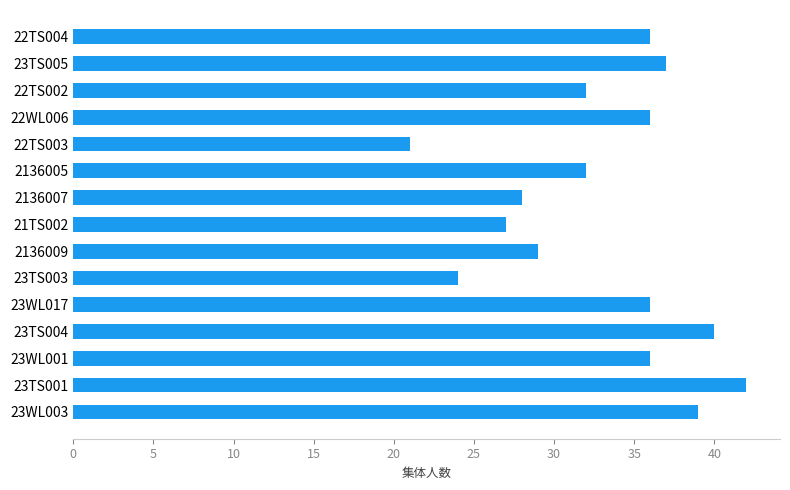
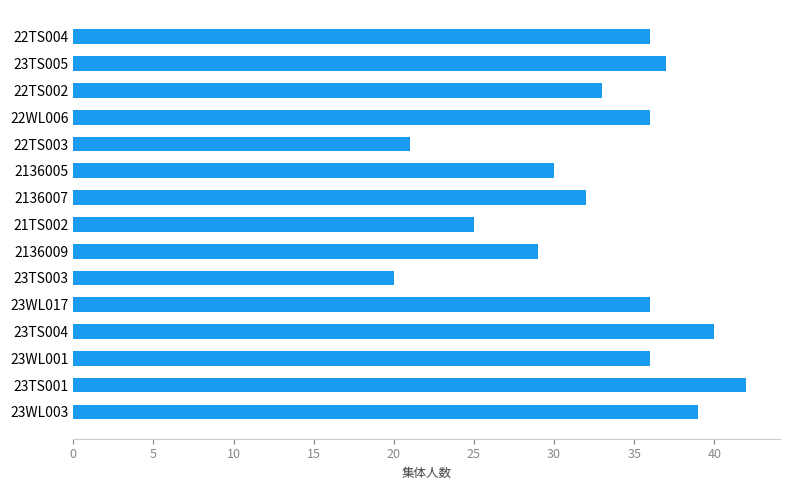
  {
    "22TS004": 36,
    "23TS005": 37,
-   "22TS002": 32,
+   "22TS002": 33,
    "22WL006": 36,
    "22TS003": 21,
-   "2136005": 32,
-   "2136007": 28,
-   "21TS002": 27,
+   "2136005": 30,
+   "2136007": 32,
+   "21TS002": 25,
    "2136009": 29,
-   "23TS003": 24,
+   "23TS003": 20,
    "23WL017": 36,
    "23TS004": 40,
    "23WL001": 36,
    "23TS001": 42,
    "23WL003": 39
  }
